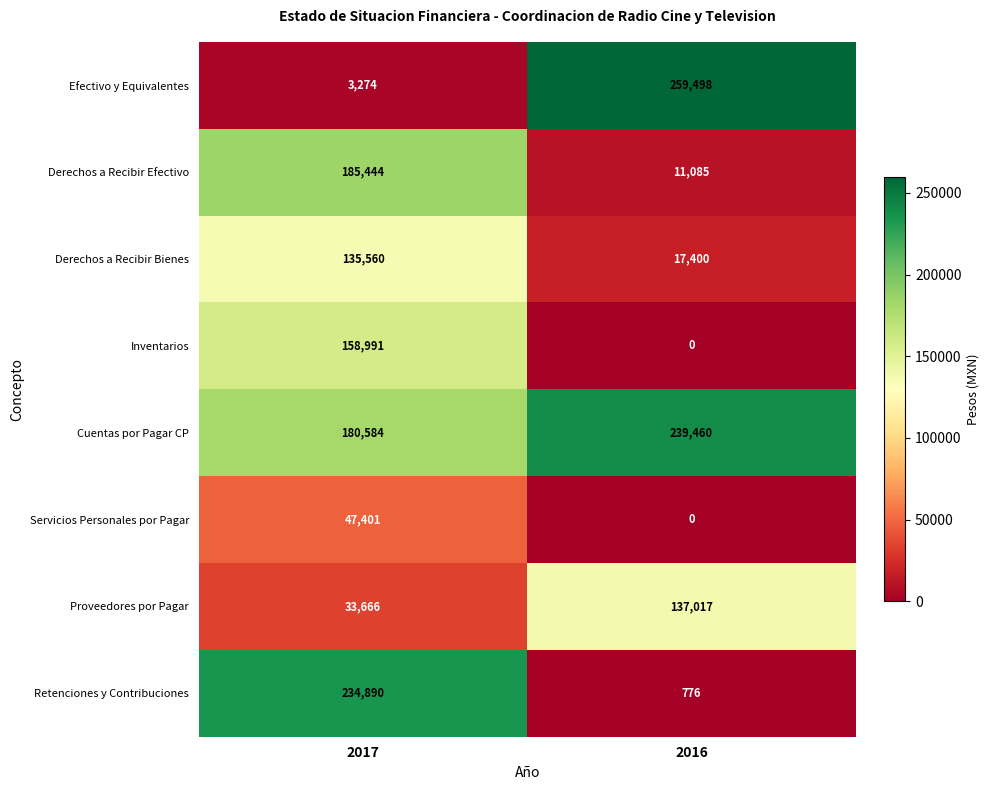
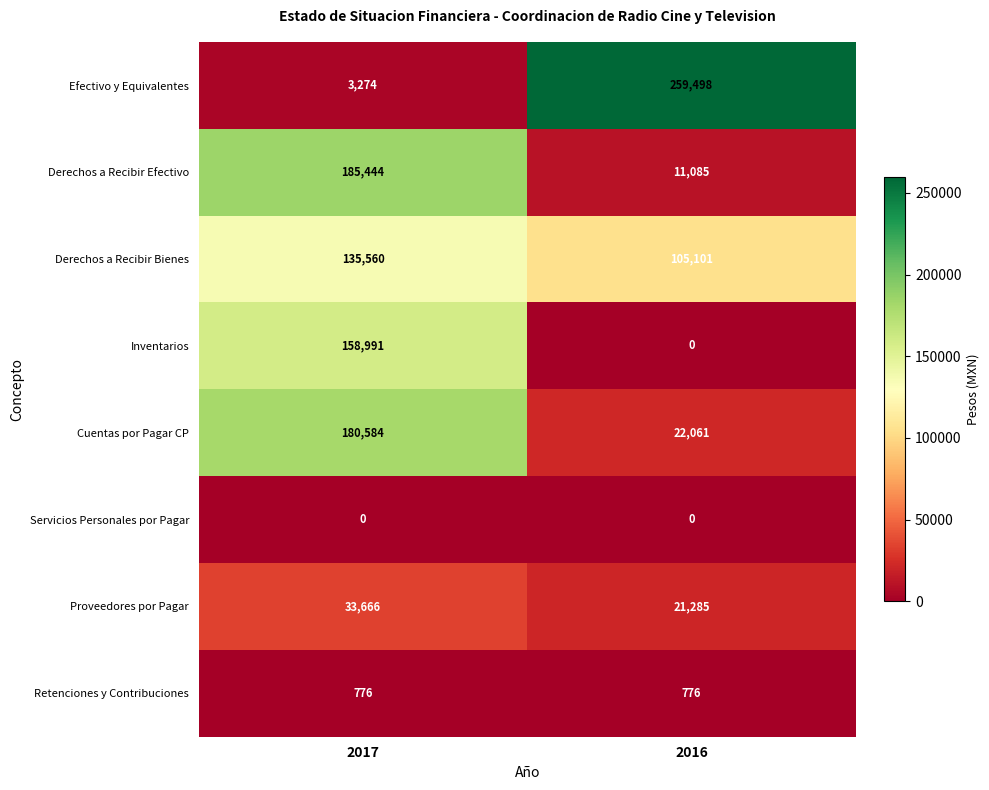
  {
    "Efectivo y Equivalentes": {
      "2017": "3,274",
      "2016": "259,498"
    },
    "Derechos a Recibir Efectivo": {
      "2017": "185,444",
      "2016": "11,085"
    },
    "Derechos a Recibir Bienes": {
      "2017": "135,560",
-     "2016": "17,400"
+     "2016": "105,101"
    },
    "Inventarios": {
      "2017": "158,991",
      "2016": "0"
    },
    "Cuentas por Pagar CP": {
      "2017": "180,584",
-     "2016": "239,460"
+     "2016": "22,061"
    },
    "Servicios Personales por Pagar": {
-     "2017": "47,401",
+     "2017": "0",
      "2016": "0"
    },
    "Proveedores por Pagar": {
      "2017": "33,666",
-     "2016": "137,017"
+     "2016": "21,285"
    },
    "Retenciones y Contribuciones": {
-     "2017": "234,890",
+     "2017": "776",
      "2016": "776"
    }
  }
